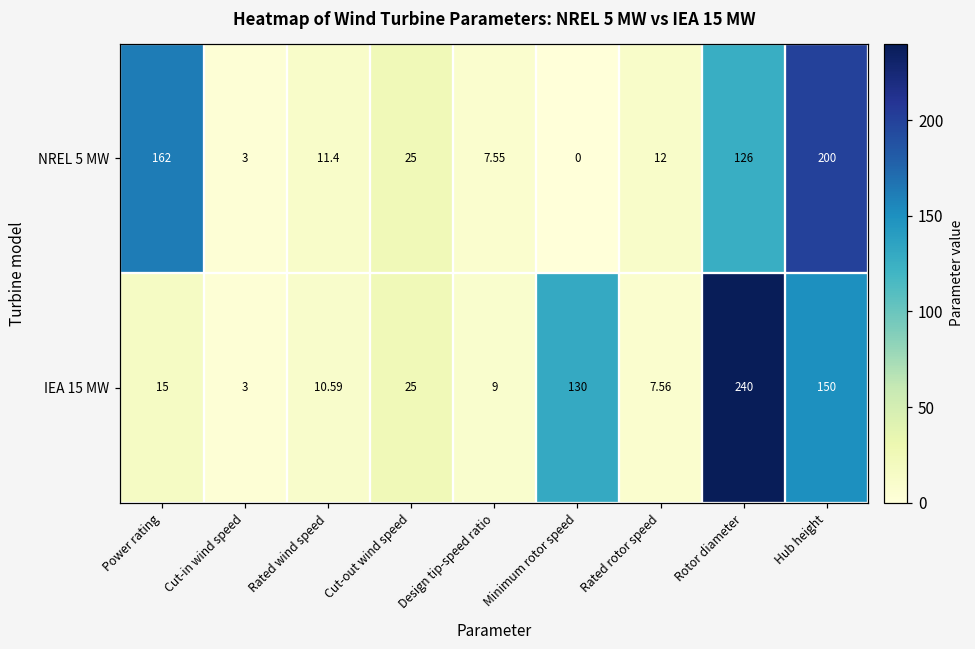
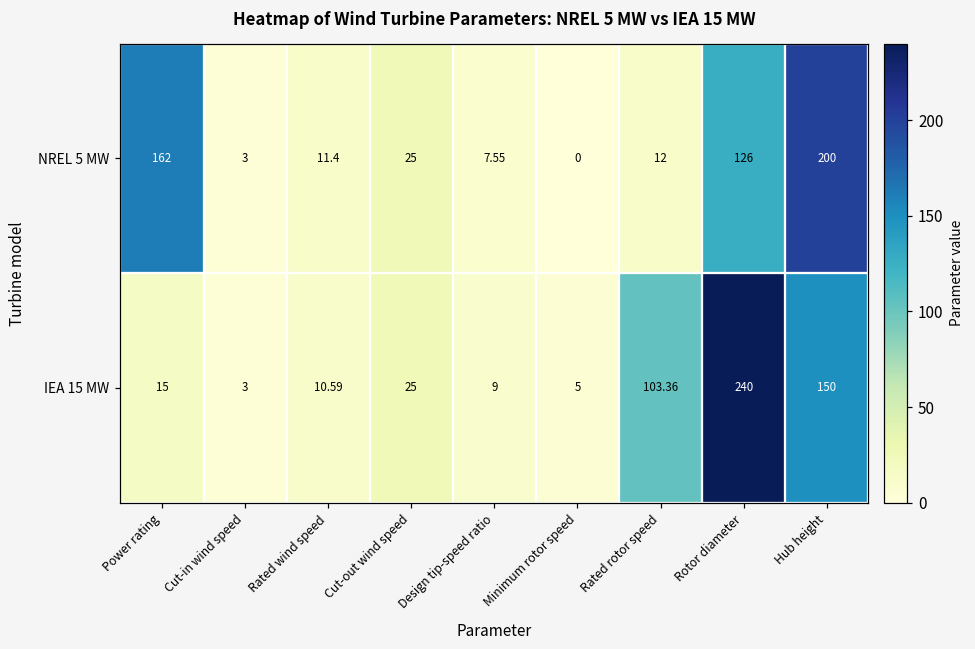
  {
    "NREL 5 MW": {
      "Power rating": 162,
      "Cut-in wind speed": 3,
      "Rated wind speed": 11.4,
      "Cut-out wind speed": 25,
      "Design tip-speed ratio": 7.55,
      "Minimum rotor speed": 0,
      "Rated rotor speed": 12,
      "Rotor diameter": 126,
      "Hub height": 200
    },
    "IEA 15 MW": {
      "Power rating": 15,
      "Cut-in wind speed": 3,
      "Rated wind speed": 10.59,
      "Cut-out wind speed": 25,
      "Design tip-speed ratio": 9,
-     "Minimum rotor speed": 130,
-     "Rated rotor speed": 7.56,
+     "Minimum rotor speed": 5,
+     "Rated rotor speed": 103.36,
      "Rotor diameter": 240,
      "Hub height": 150
    }
  }
